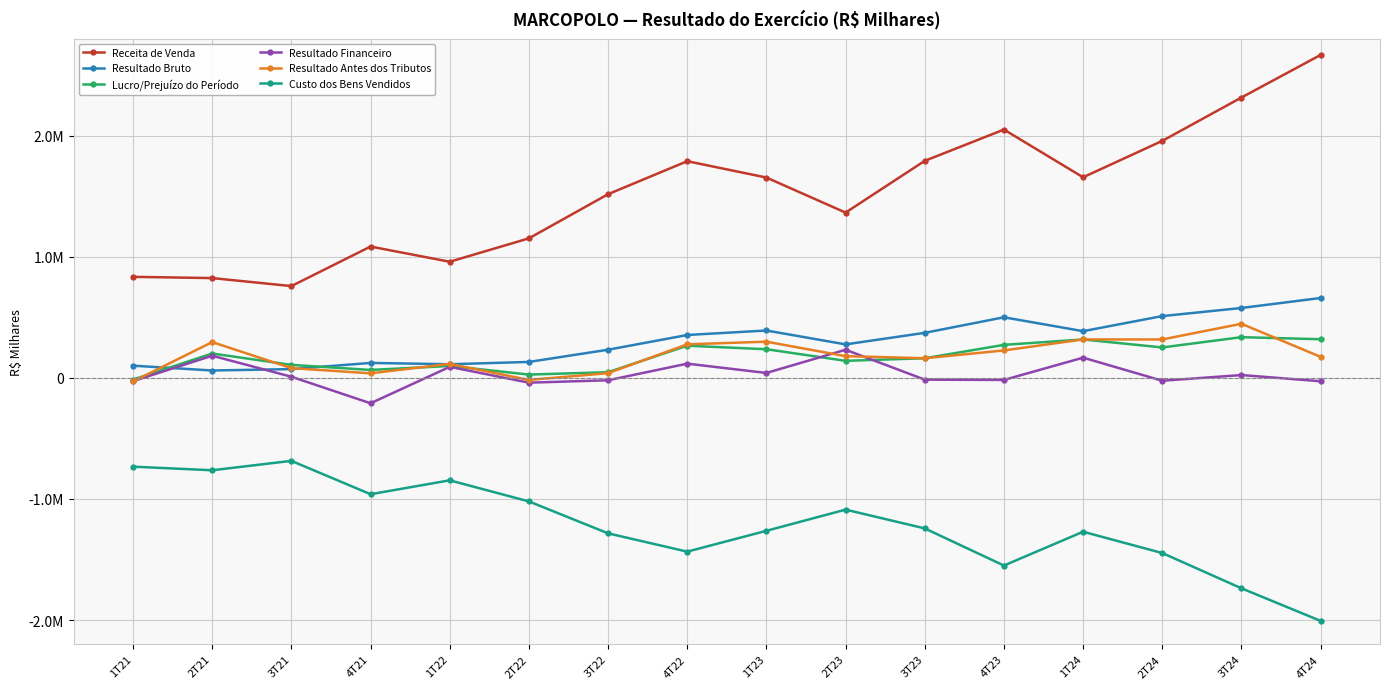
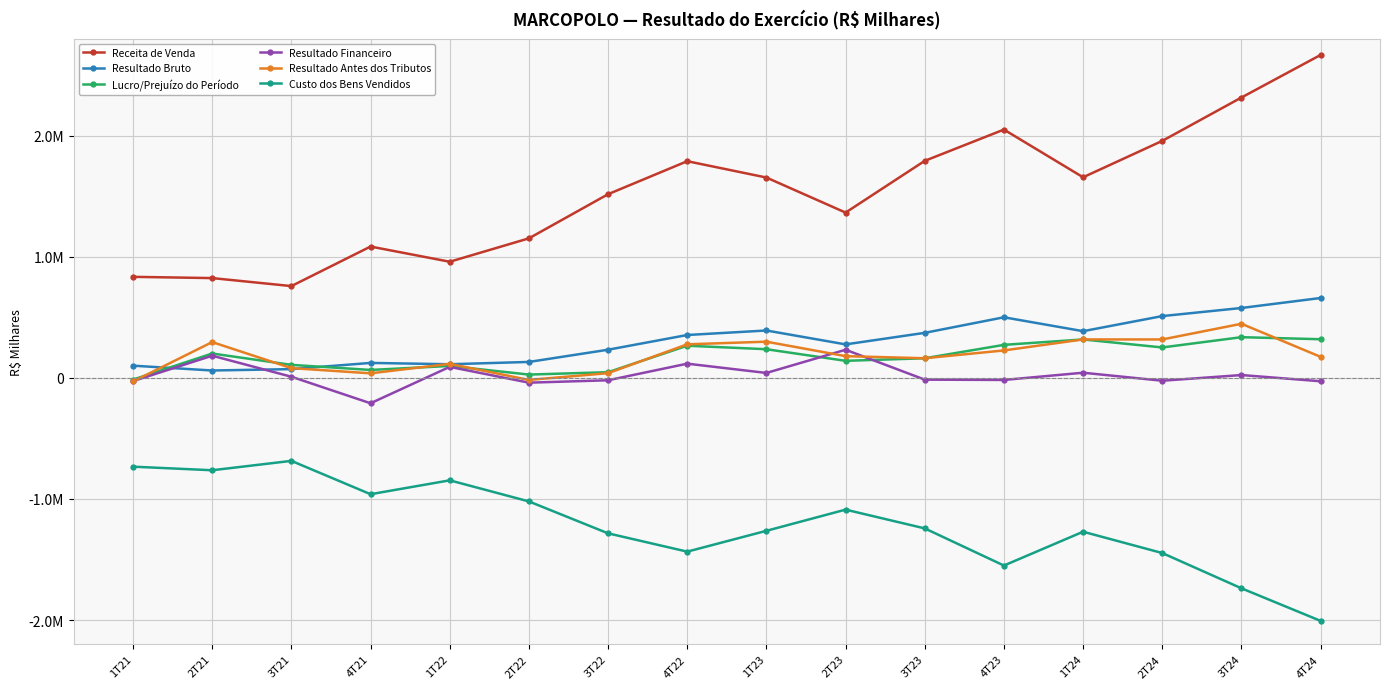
  {
    "Receita de Venda": {
      "1T21": 830000,
      "2T21": 820000,
      "3T21": 760000,
      "4T21": 1080000,
      "1T22": 960000,
      "2T22": 1150000,
      "3T22": 1520000,
      "4T22": 1790000,
      "1T23": 1650000,
      "2T23": 1360000,
      "3T23": 1790000,
      "4T23": 2050000,
      "1T24": 1660000,
      "2T24": 1960000,
      "3T24": 2310000,
      "4T24": 2670000
    },
    "Resultado Bruto": {
      "1T21": 100000,
      "2T21": 60000,
      "4T21": 120000,
      "2T22": 130000,
      "3T22": 230000,
      "4T22": 350000,
      "1T23": 390000,
      "2T23": 280000,
      "3T23": 370000,
      "4T23": 500000,
      "1T24": 390000,
      "2T24": 510000,
      "3T24": 580000,
      "4T24": 660000
    },
    "Resultado Financeiro": {
      "3T21": 10000,
      "4T21": -210000,
      "2T22": -40000,
      "3T22": -20000,
      "4T22": 120000,
      "1T23": 40000,
      "2T23": 230000,
      "3T23": -10000,
      "4T23": -20000,
-     "1T24": 170000,
+     "1T24": 40000,
      "2T24": -20000,
      "3T24": 20000,
      "4T24": -30000
    },
    "Resultado Antes dos Tributos": {
      "2T21": 300000,
      "4T21": 40000,
      "2T22": -20000,
      "1T23": 300000,
      "2T23": 180000,
      "4T23": 230000,
      "2T24": 320000,
      "3T24": 450000,
      "4T24": 170000
    }
  }
